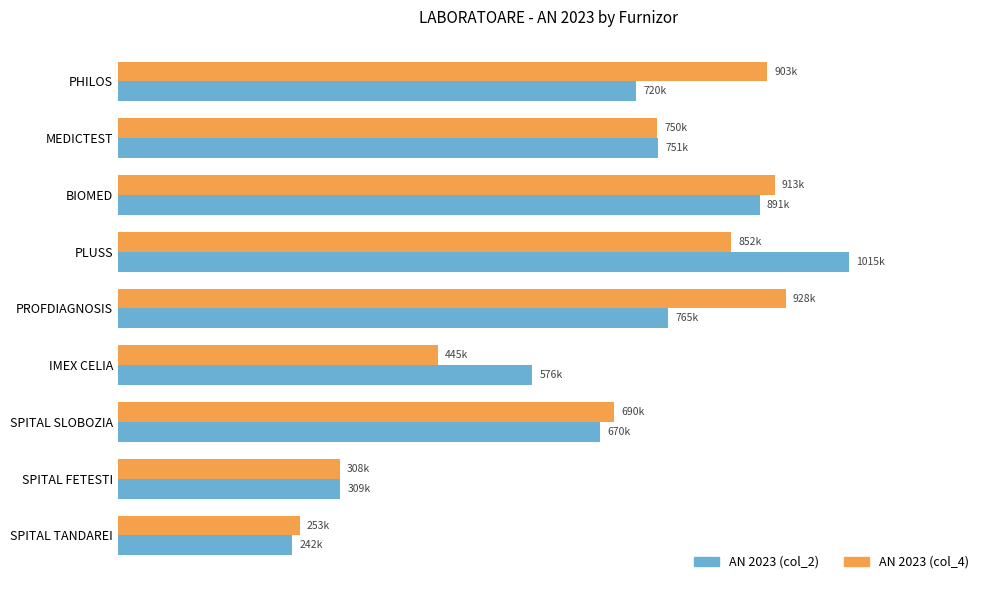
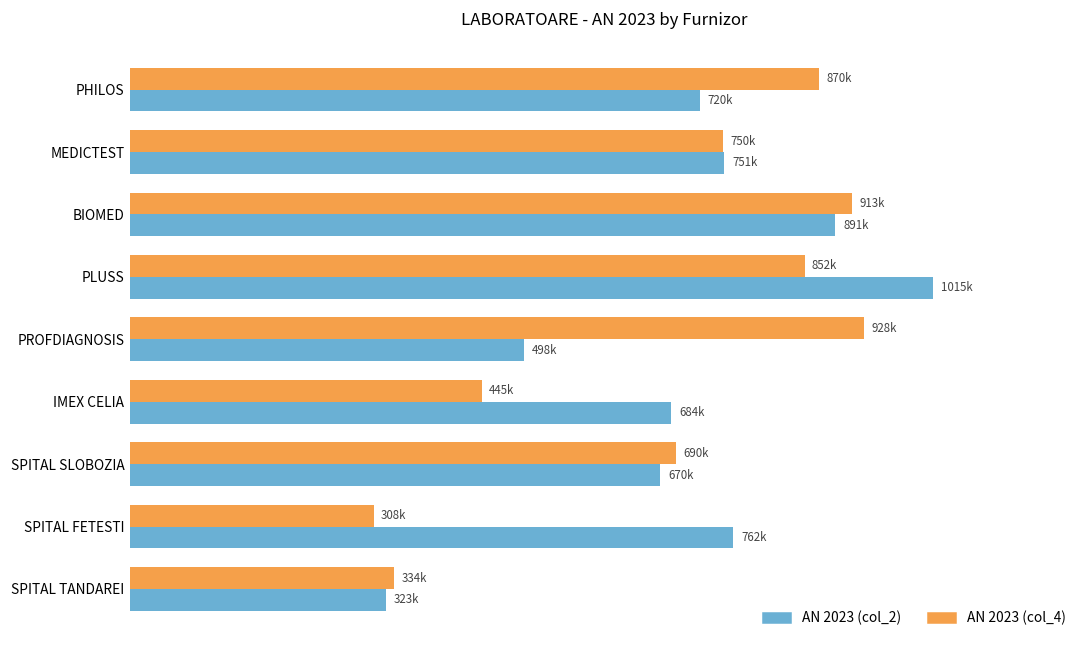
  {
    "AN 2023 (col_2)": {
      "PHILOS": "720k",
      "MEDICTEST": "751k",
      "BIOMED": "891k",
      "PLUSS": "1015k",
-     "PROFDIAGNOSIS": "765k",
-     "IMEX CELIA": "576k",
+     "PROFDIAGNOSIS": "498k",
+     "IMEX CELIA": "684k",
      "SPITAL SLOBOZIA": "670k",
-     "SPITAL FETESTI": "309k",
-     "SPITAL TANDAREI": "242k"
+     "SPITAL FETESTI": "762k",
+     "SPITAL TANDAREI": "323k"
    },
    "AN 2023 (col_4)": {
-     "PHILOS": "903k",
+     "PHILOS": "870k",
      "MEDICTEST": "750k",
      "BIOMED": "913k",
      "PLUSS": "852k",
      "PROFDIAGNOSIS": "928k",
      "IMEX CELIA": "445k",
      "SPITAL SLOBOZIA": "690k",
      "SPITAL FETESTI": "308k",
-     "SPITAL TANDAREI": "253k"
+     "SPITAL TANDAREI": "334k"
    }
  }
